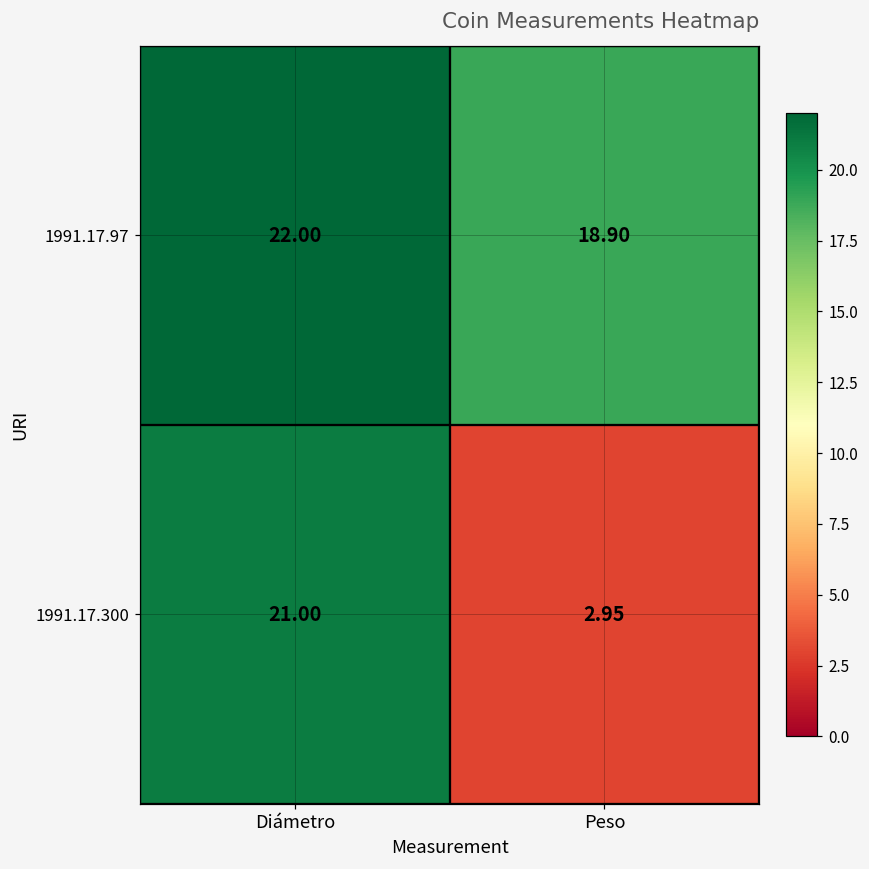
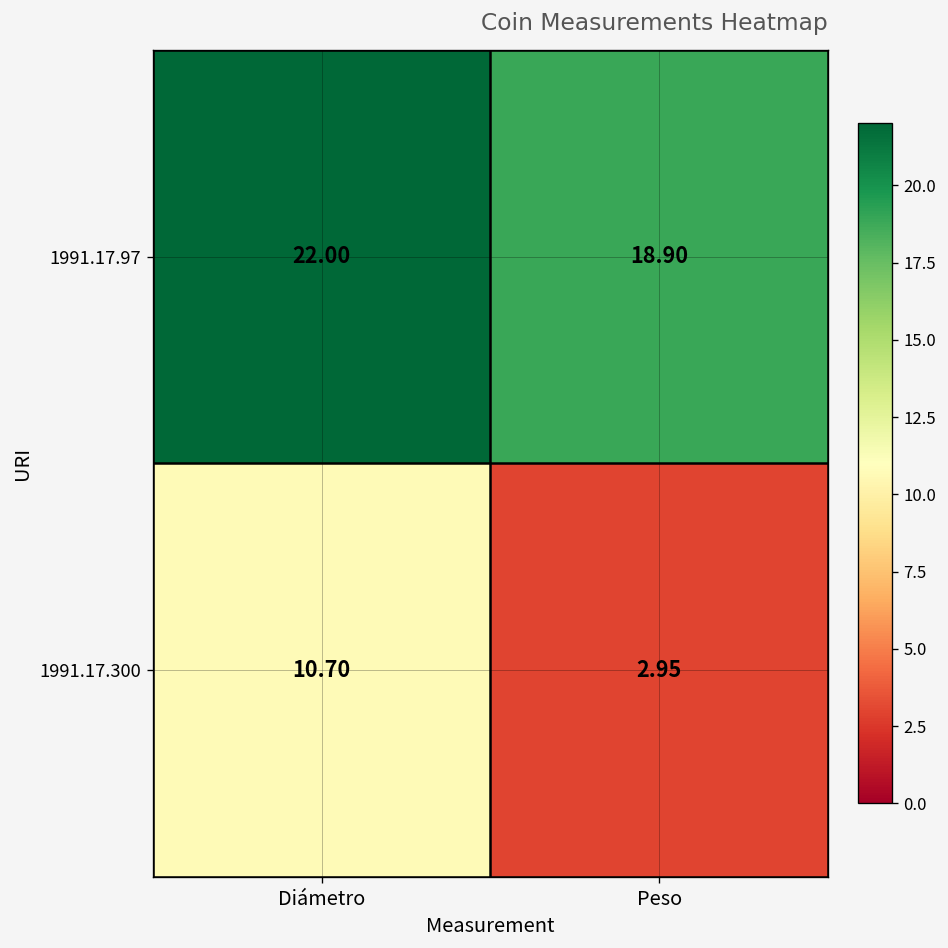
  {
    "1991.17.97": {
      "Diámetro": 22.00,
      "Peso": 18.90
    },
    "1991.17.300": {
-     "Diámetro": 21.00,
+     "Diámetro": 10.70,
      "Peso": 2.95
    }
  }
